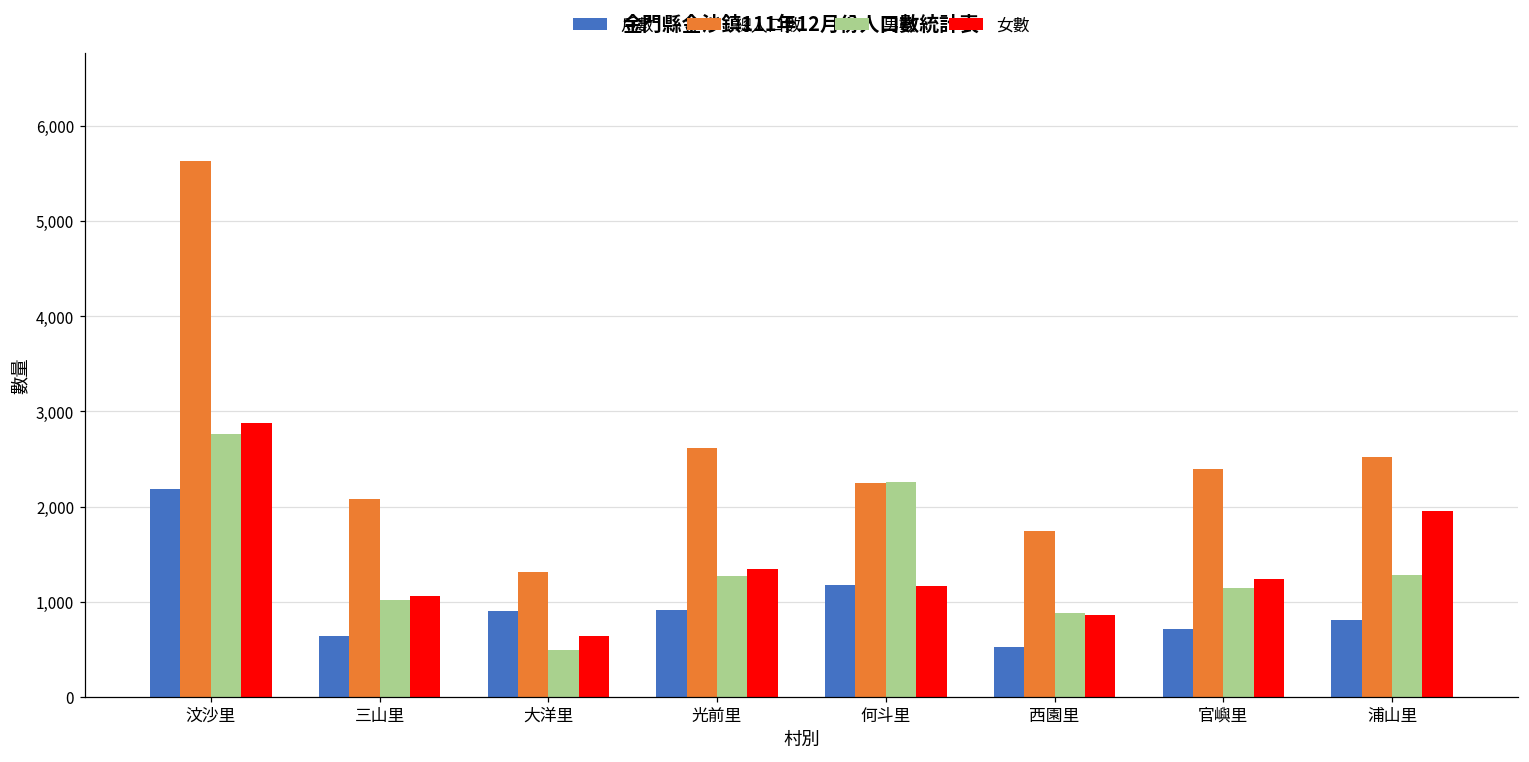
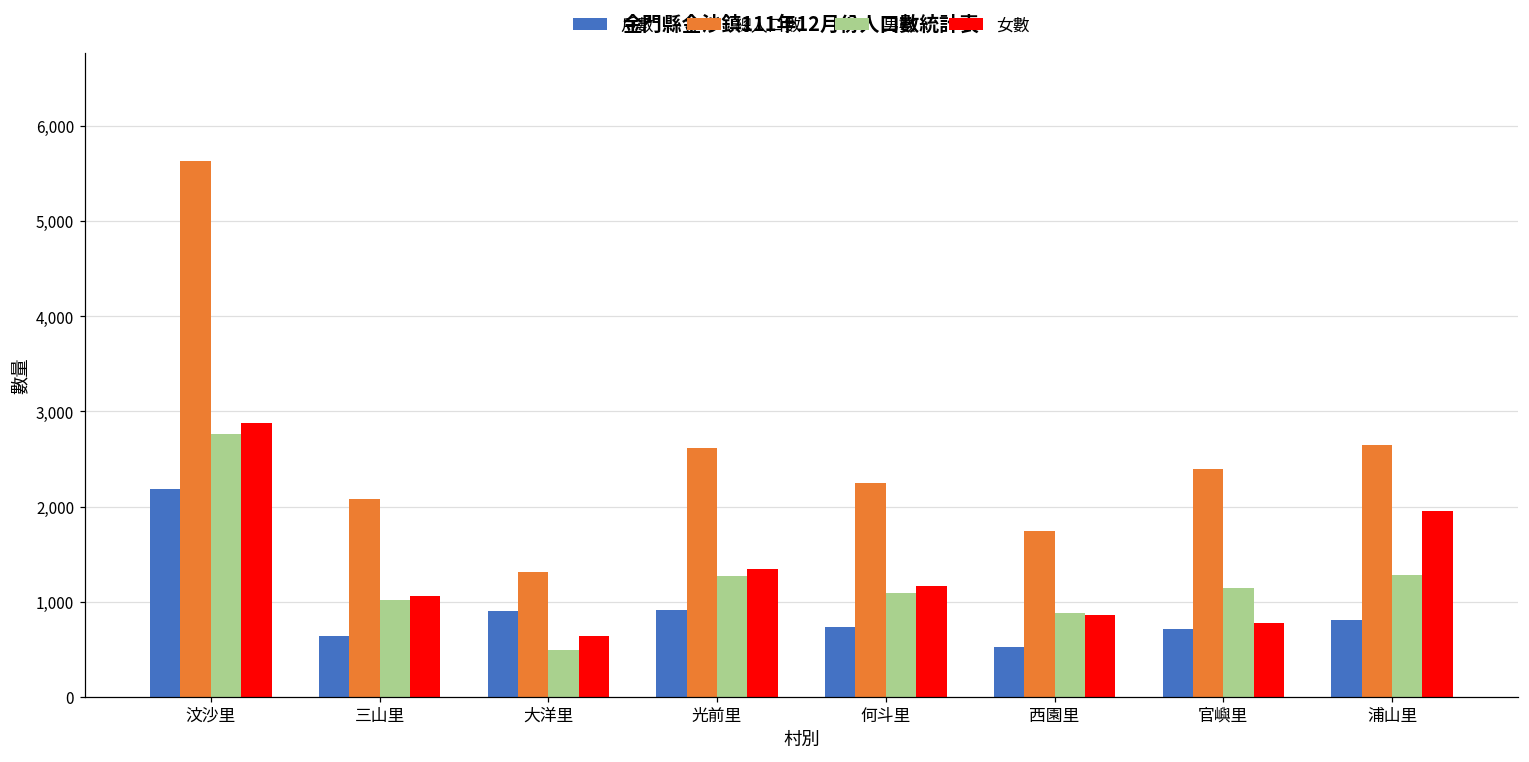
  {
    "戶數": {
      "汶沙里": "2,200",
      "三山里": "600",
      "大洋里": "900",
      "光前里": "900",
-     "何斗里": "1,200",
+     "何斗里": "700",
      "西園里": "500",
      "官嶼里": "700",
      "浦山里": "800"
    },
    "總人口數": {
      "汶沙里": "5,600",
      "三山里": "2,100",
      "大洋里": "1,300",
      "光前里": "2,600",
      "何斗里": "2,300",
      "西園里": "1,700",
      "官嶼里": "2,400",
-     "浦山里": "2,500"
+     "浦山里": "2,600"
    },
    "男數": {
      "汶沙里": "2,800",
      "三山里": "1,000",
      "大洋里": "500",
      "光前里": "1,300",
-     "何斗里": "2,300",
+     "何斗里": "1,100",
      "西園里": "900",
      "官嶼里": "1,100",
      "浦山里": "1,300"
    },
    "女數": {
      "汶沙里": "2,900",
      "三山里": "1,100",
      "大洋里": "600",
      "光前里": "1,300",
      "何斗里": "1,200",
      "西園里": "900",
-     "官嶼里": "1,200",
+     "官嶼里": "800",
      "浦山里": "2,000"
    }
  }
